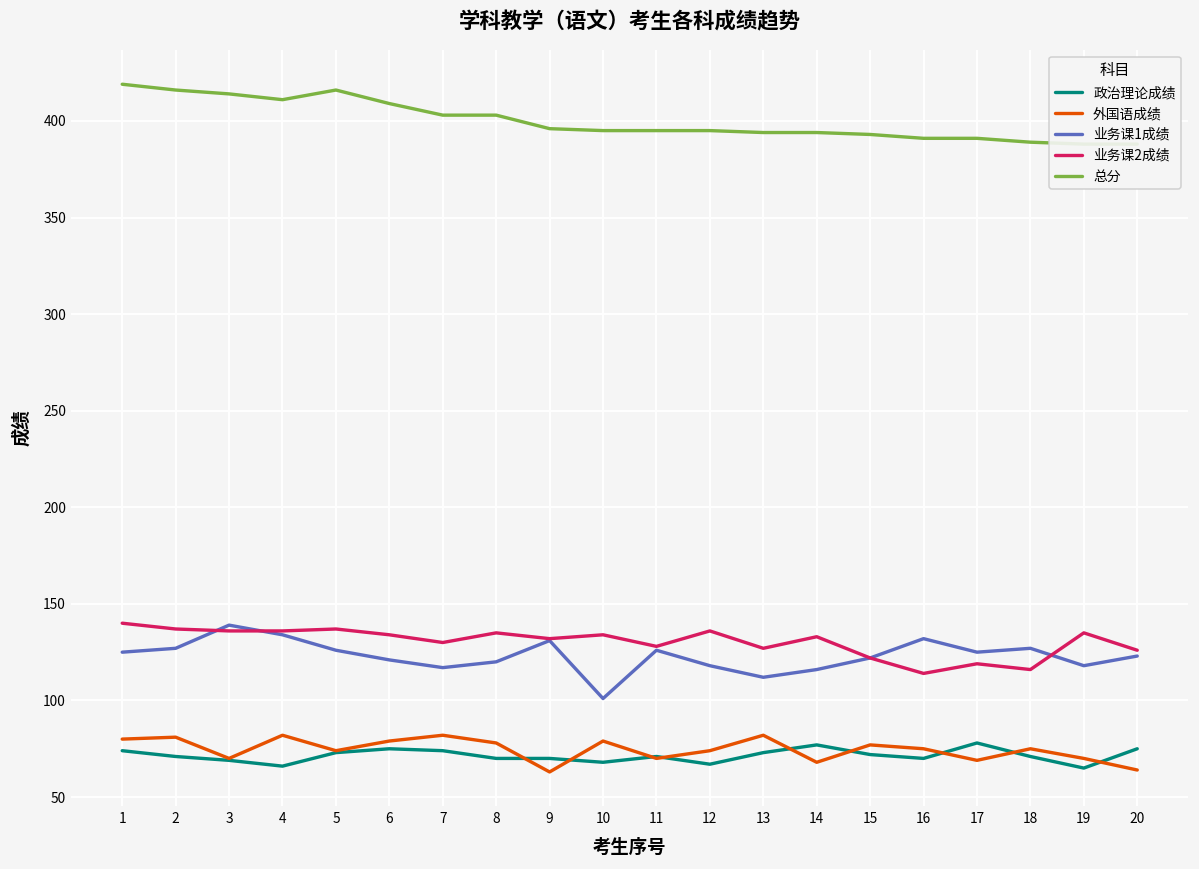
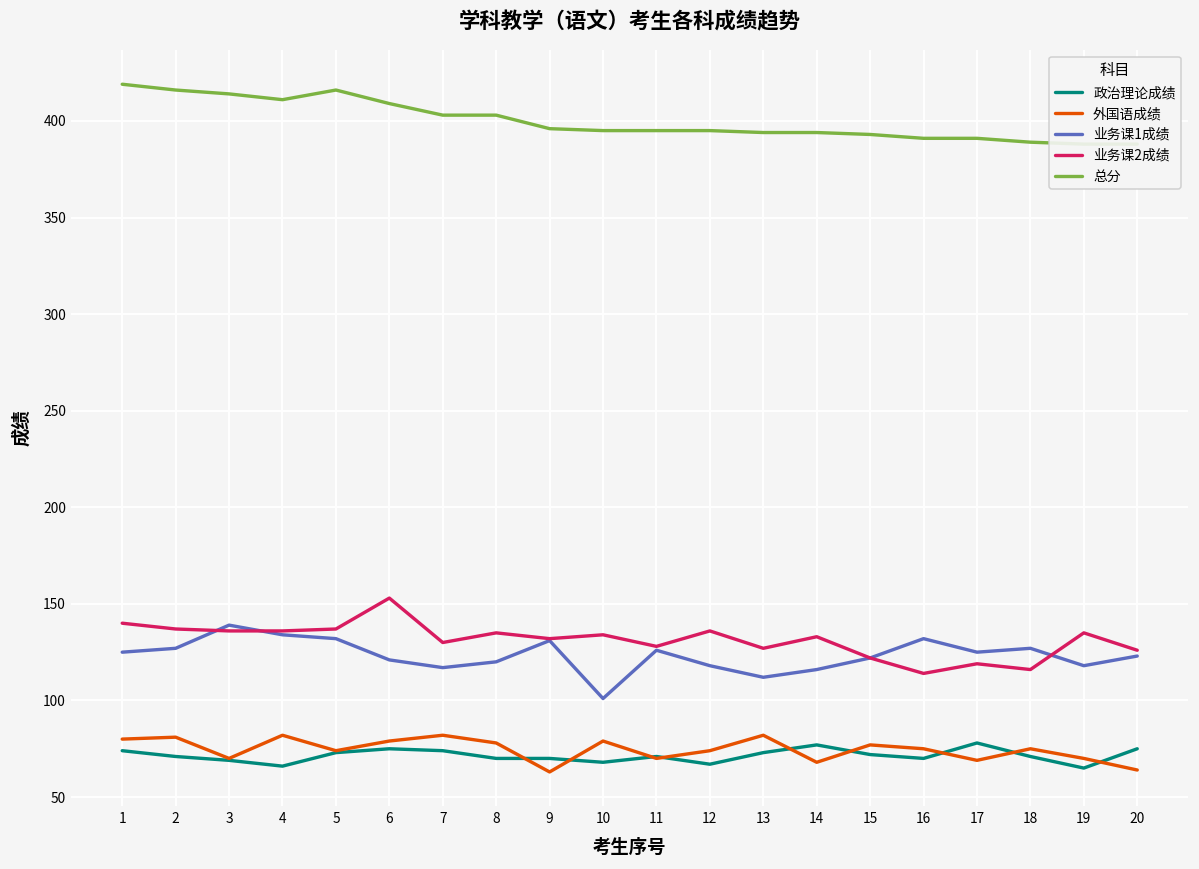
  {
    "政治理论成绩": {
      "1": 74,
      "2": 71,
      "4": 66,
      "6": 75,
      "7": 74,
      "8": 70,
      "9": 70,
      "10": 68,
      "12": 67,
      "13": 73,
      "14": 77,
      "15": 72,
      "16": 70,
      "17": 78,
      "18": 71,
      "19": 65,
      "20": 75
    },
    "外国语成绩": {
      "1": 80,
      "2": 81,
      "4": 82,
      "6": 79,
      "7": 82,
      "8": 78,
      "9": 63,
      "10": 79,
      "12": 74,
      "13": 82,
      "14": 68,
      "15": 77,
      "16": 75,
      "17": 69,
      "18": 75,
      "19": 70,
      "20": 64
    },
    "业务课1成绩": {
      "1": 125,
      "2": 127,
      "3": 139,
      "4": 134,
-     "5": 126,
+     "5": 132,
      "6": 121,
      "7": 117,
      "8": 120,
      "10": 101,
      "11": 126,
      "12": 118,
      "13": 112,
      "14": 116,
      "16": 132,
      "17": 125,
      "18": 127,
      "19": 118,
      "20": 123
    },
    "业务课2成绩": {
      "1": 140,
      "2": 137,
      "3": 136,
      "4": 136,
      "5": 137,
-     "6": 134,
+     "6": 153,
      "7": 130,
      "8": 135,
      "10": 134,
      "11": 128,
      "12": 136,
      "13": 127,
      "14": 133,
      "16": 114,
      "17": 119,
      "18": 116,
      "19": 135,
      "20": 126
    },
    "总分": {
      "1": 419,
      "2": 416,
      "3": 414,
      "4": 411,
      "5": 416,
      "6": 409,
      "7": 403,
      "8": 403,
      "9": 396,
      "10": 395,
      "11": 395,
      "12": 395,
      "13": 394,
      "14": 394,
      "15": 393,
      "16": 391,
      "17": 391,
      "18": 389
    }
  }
